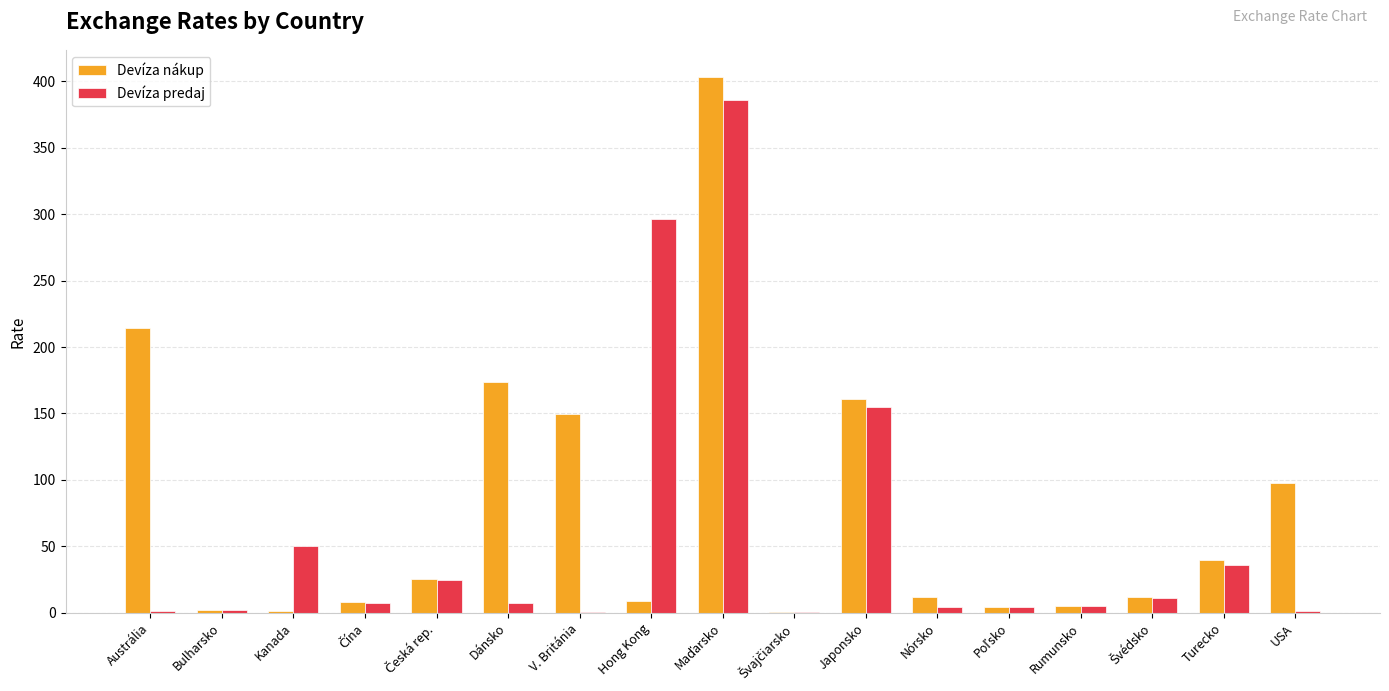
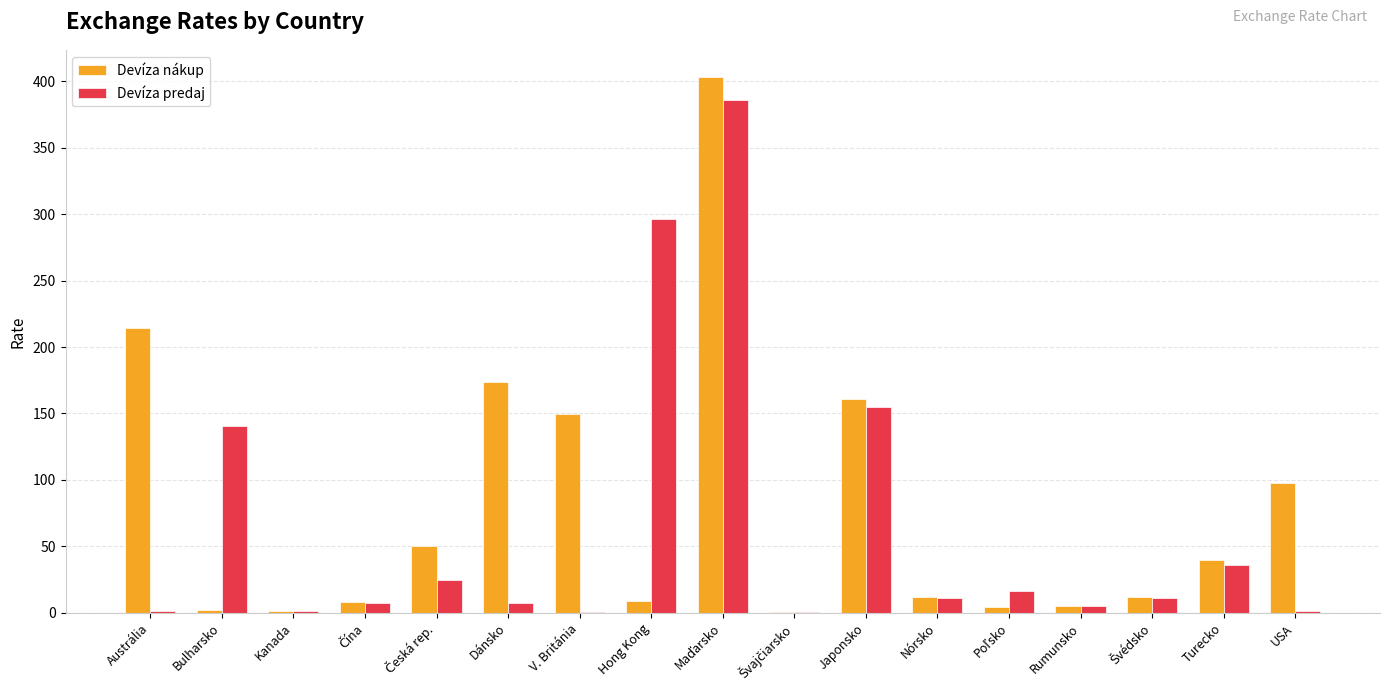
  {
    "Devíza nákup": {
      "Austrália": 215,
      "Bulharsko": 2,
      "Čína": 8,
-     "Česká rep.": 26,
+     "Česká rep.": 50,
      "Dánsko": 174,
      "V. Británia": 150,
      "Hong Kong": 9,
      "Maďarsko": 403,
      "Japonsko": 161,
      "Nórsko": 12,
      "Poľsko": 4,
      "Rumunsko": 5,
      "Švédsko": 12,
      "Turecko": 40,
      "USA": 98
    },
    "Devíza predaj": {
-     "Bulharsko": 2,
-     "Kanada": 51,
+     "Bulharsko": 141,
+     "Kanada": 1,
      "Čína": 8,
      "Česká rep.": 25,
      "Dánsko": 7,
      "Hong Kong": 296,
      "Maďarsko": 386,
      "Japonsko": 155,
-     "Nórsko": 4,
-     "Poľsko": 4,
+     "Nórsko": 12,
+     "Poľsko": 16,
      "Rumunsko": 5,
      "Švédsko": 11,
      "Turecko": 36
    }
  }
